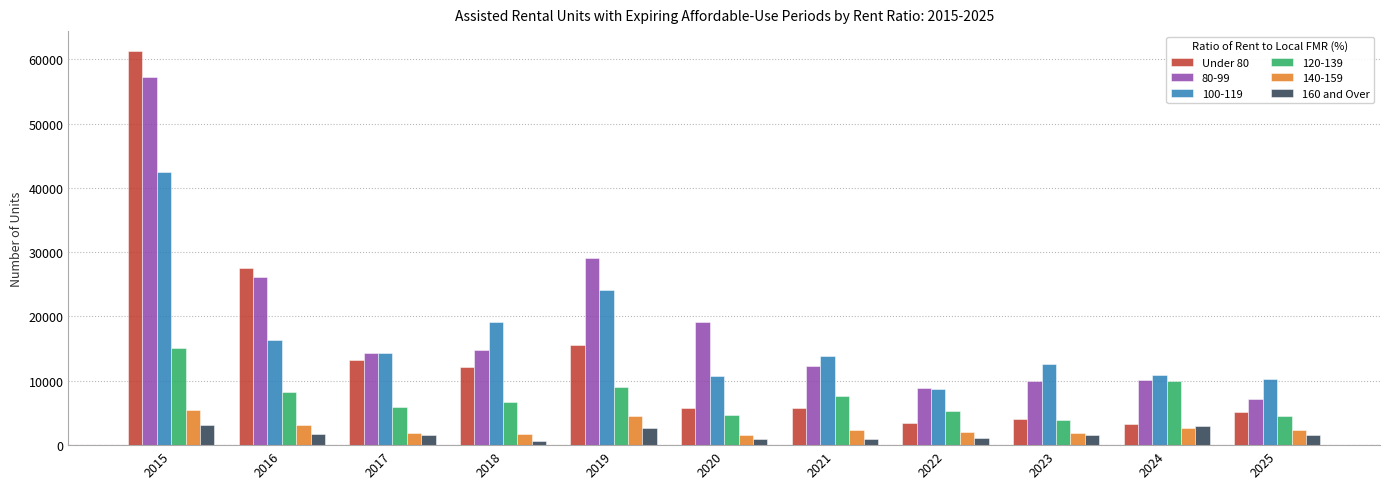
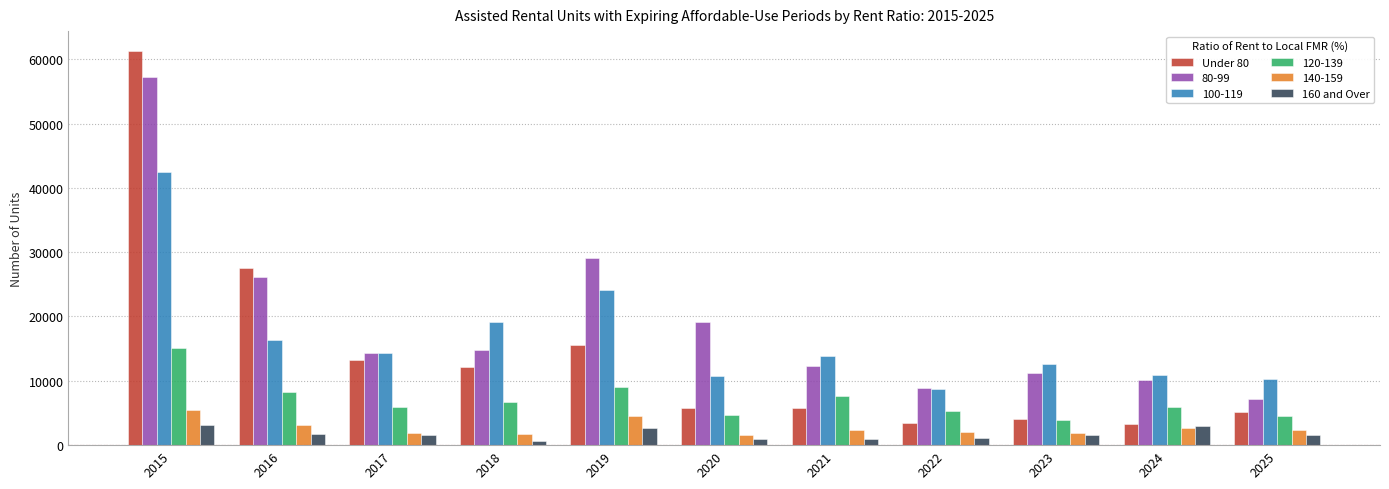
  {
    "Under 80": {
      "2015": 61000,
      "2016": 28000,
      "2017": 13000,
      "2018": 12000,
      "2019": 16000,
      "2020": 6000,
      "2021": 6000,
      "2022": 3000,
      "2023": 4000,
      "2024": 3000,
      "2025": 5000
    },
    "80-99": {
      "2015": 57000,
      "2016": 26000,
      "2017": 14000,
      "2018": 15000,
      "2019": 29000,
      "2020": 19000,
      "2021": 12000,
      "2022": 9000,
-     "2023": 10000,
+     "2023": 11000,
      "2024": 10000,
      "2025": 7000
    },
    "100-119": {
      "2015": 42000,
      "2016": 16000,
      "2017": 14000,
      "2018": 19000,
      "2019": 24000,
      "2020": 11000,
      "2021": 14000,
      "2022": 9000,
      "2023": 13000,
      "2024": 11000,
      "2025": 10000
    },
    "120-139": {
      "2015": 15000,
      "2016": 8000,
      "2017": 6000,
      "2018": 7000,
      "2019": 9000,
      "2020": 5000,
      "2021": 8000,
      "2022": 5000,
      "2023": 4000,
-     "2024": 10000,
+     "2024": 6000,
      "2025": 5000
    },
    "140-159": {
      "2015": 6000,
      "2016": 3000,
      "2017": 2000,
      "2018": 2000,
      "2019": 5000,
      "2020": 2000,
      "2021": 2000,
      "2022": 2000,
      "2023": 2000,
      "2024": 3000,
      "2025": 2000
    },
    "160 and Over": {
      "2015": 3000,
      "2016": 2000,
      "2017": 2000,
      "2018": 1000,
      "2019": 3000,
      "2020": 1000,
      "2021": 1000,
      "2022": 1000,
      "2023": 2000,
      "2024": 3000,
      "2025": 2000
    }
  }
